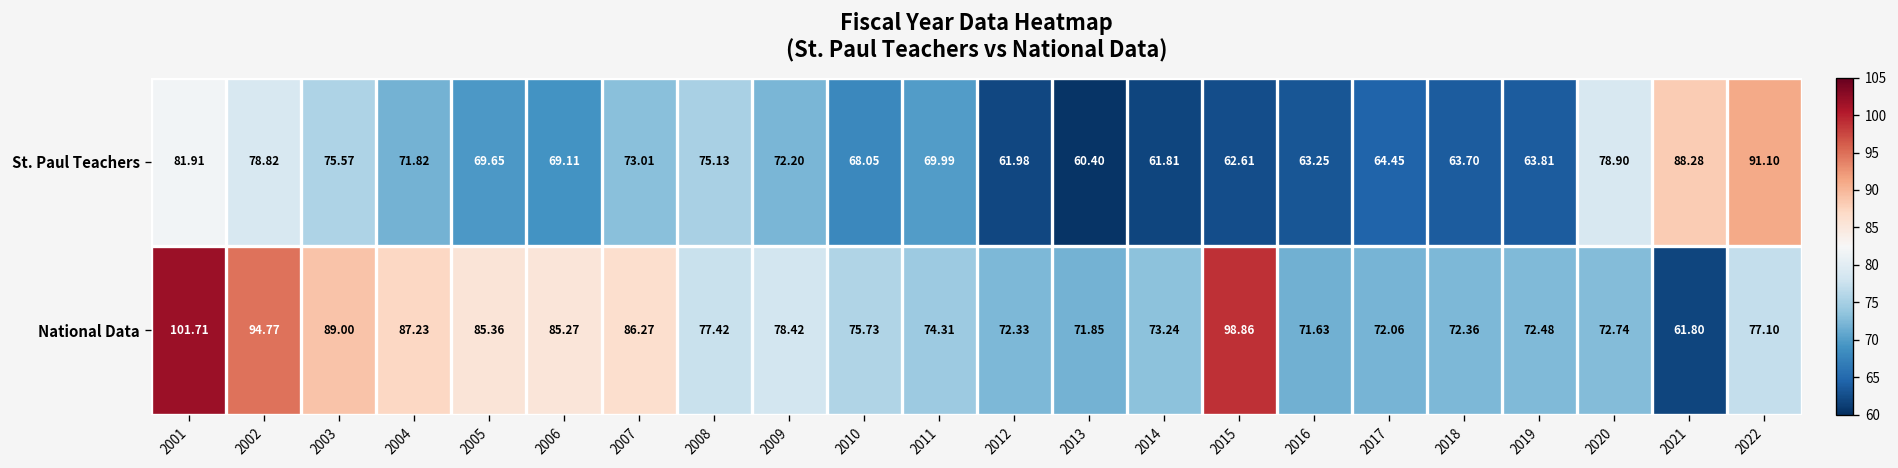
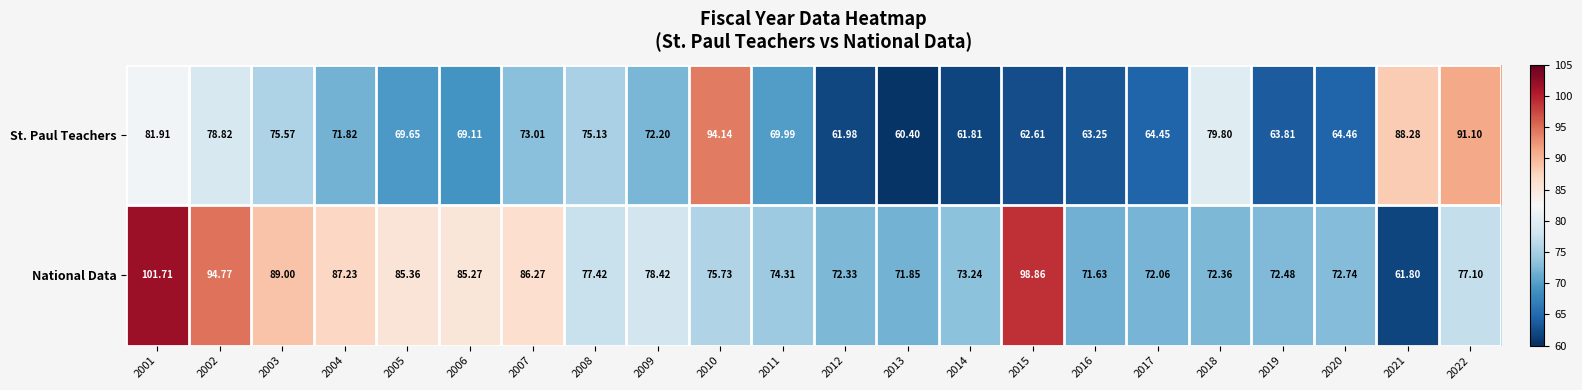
  {
    "St. Paul Teachers": {
      "2001": 81.91,
      "2002": 78.82,
      "2003": 75.57,
      "2004": 71.82,
      "2005": 69.65,
      "2006": 69.11,
      "2007": 73.01,
      "2008": 75.13,
      "2009": 72.20,
-     "2010": 68.05,
+     "2010": 94.14,
      "2011": 69.99,
      "2012": 61.98,
      "2013": 60.40,
      "2014": 61.81,
      "2015": 62.61,
      "2016": 63.25,
      "2017": 64.45,
-     "2018": 63.70,
+     "2018": 79.80,
      "2019": 63.81,
-     "2020": 78.90,
+     "2020": 64.46,
      "2021": 88.28,
      "2022": 91.10
    },
    "National Data": {
      "2001": 101.71,
      "2002": 94.77,
      "2003": 89.00,
      "2004": 87.23,
      "2005": 85.36,
      "2006": 85.27,
      "2007": 86.27,
      "2008": 77.42,
      "2009": 78.42,
      "2010": 75.73,
      "2011": 74.31,
      "2012": 72.33,
      "2013": 71.85,
      "2014": 73.24,
      "2015": 98.86,
      "2016": 71.63,
      "2017": 72.06,
      "2018": 72.36,
      "2019": 72.48,
      "2020": 72.74,
      "2021": 61.80,
      "2022": 77.10
    }
  }
